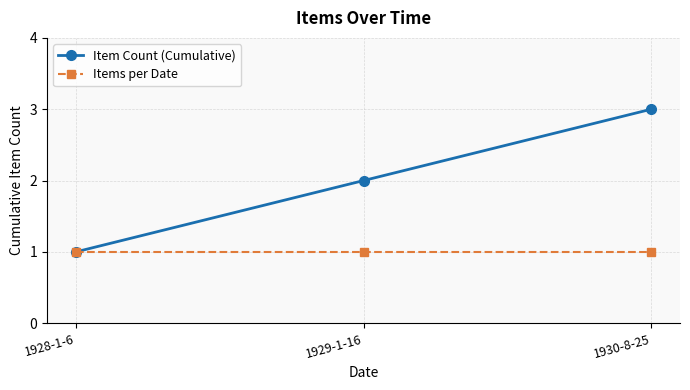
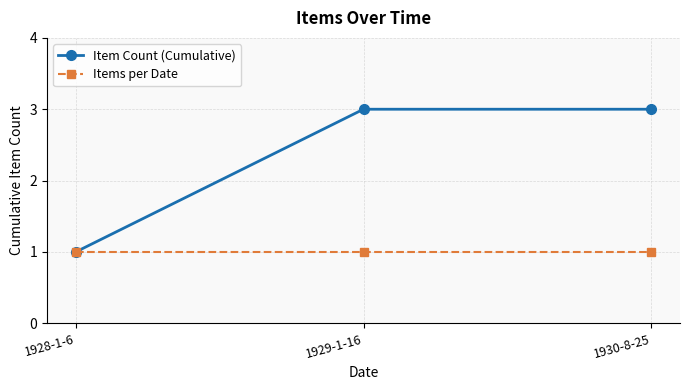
  {
    "Item Count (Cumulative)": {
-     "1929-1-16": 2,
+     "1929-1-16": 3,
      "1930-8-25": 3
    },
    "Items per Date": {
      "1929-1-16": 1,
      "1930-8-25": 1
    }
  }
